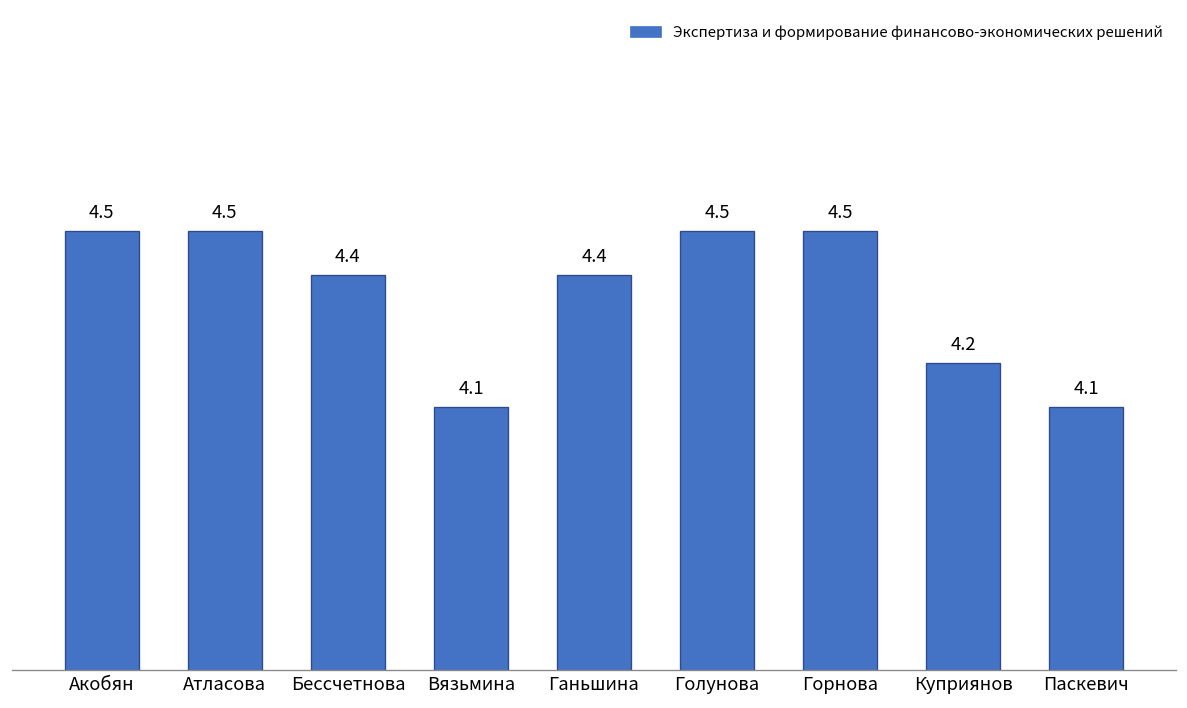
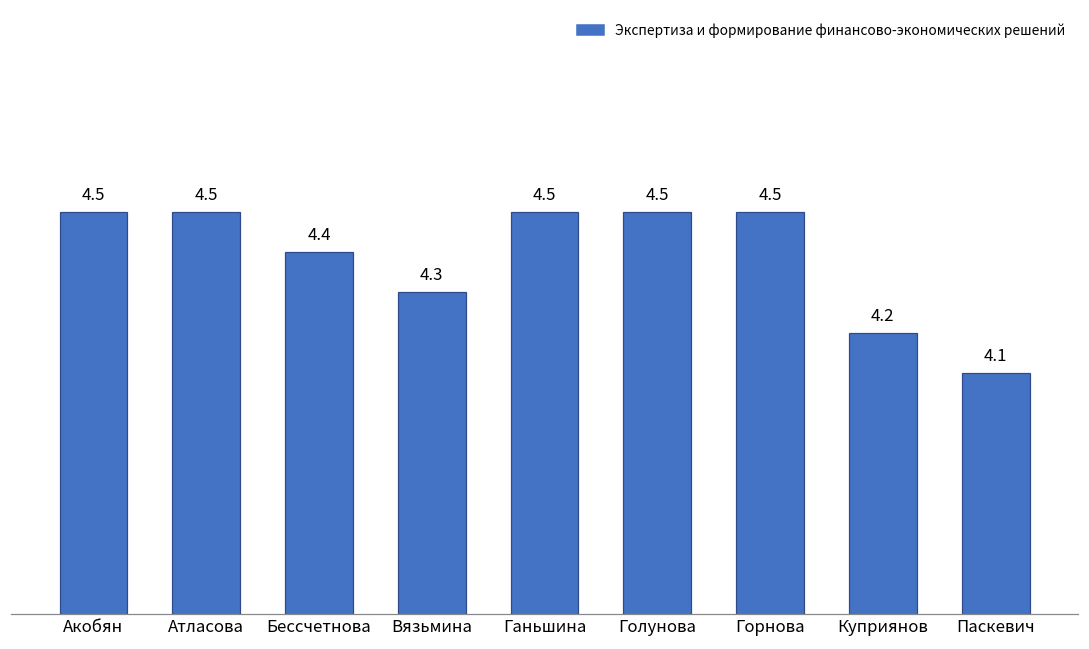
  {
    "Акобян": 4.5,
    "Атласова": 4.5,
    "Бессчетнова": 4.4,
-   "Вязьмина": 4.1,
-   "Ганьшина": 4.4,
+   "Вязьмина": 4.3,
+   "Ганьшина": 4.5,
    "Голунова": 4.5,
    "Горнова": 4.5,
    "Куприянов": 4.2,
    "Паскевич": 4.1
  }
